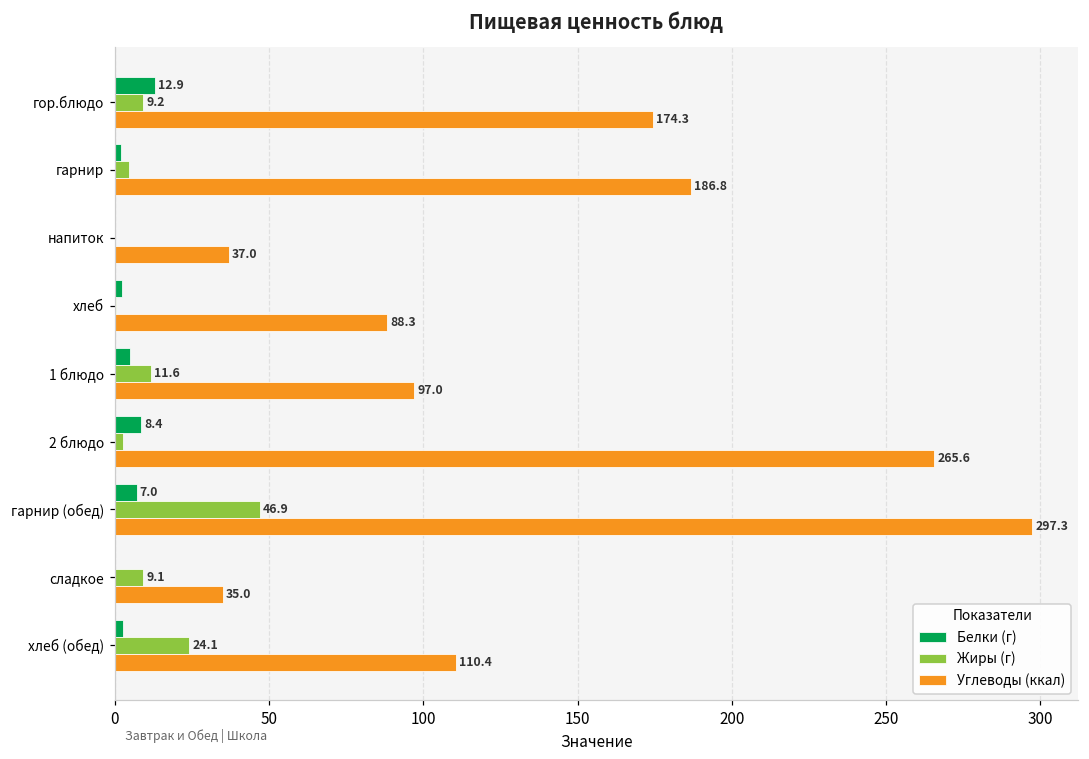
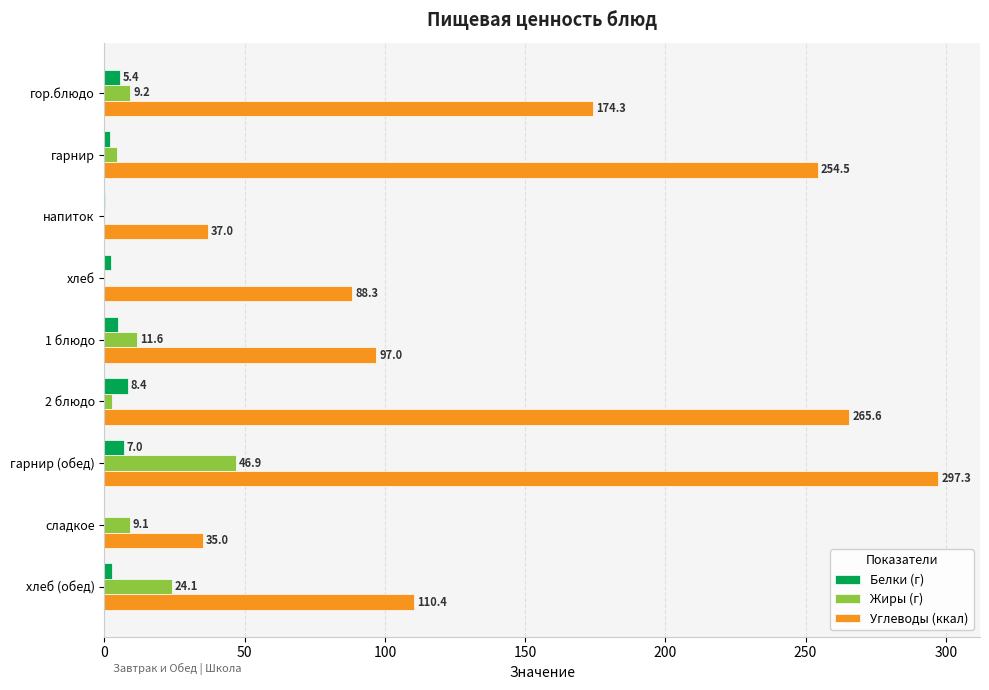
  {
    "Белки (г)": {
-     "гор.блюдо": 12.9,
+     "гор.блюдо": 5.4,
      "2 блюдо": 8.4,
      "гарнир (обед)": 7.0
    },
    "Жиры (г)": {
      "гор.блюдо": 9.2,
      "1 блюдо": 11.6,
      "гарнир (обед)": 46.9,
      "сладкое": 9.1,
      "хлеб (обед)": 24.1
    },
    "Углеводы (ккал)": {
      "гор.блюдо": 174.3,
-     "гарнир": 186.8,
+     "гарнир": 254.5,
      "напиток": 37.0,
      "хлеб": 88.3,
      "1 блюдо": 97.0,
      "2 блюдо": 265.6,
      "гарнир (обед)": 297.3,
      "сладкое": 35.0,
      "хлеб (обед)": 110.4
    }
  }
